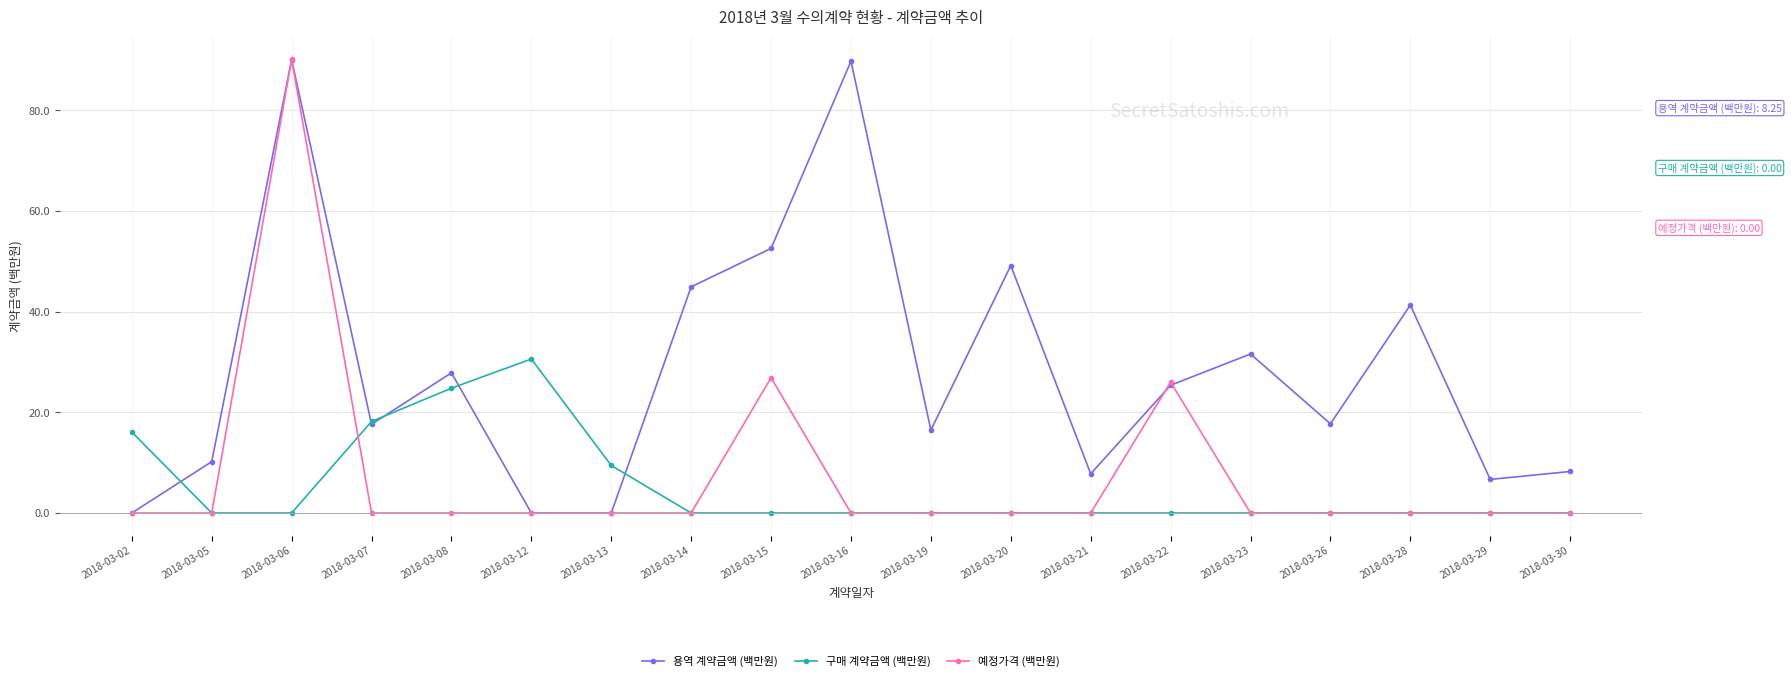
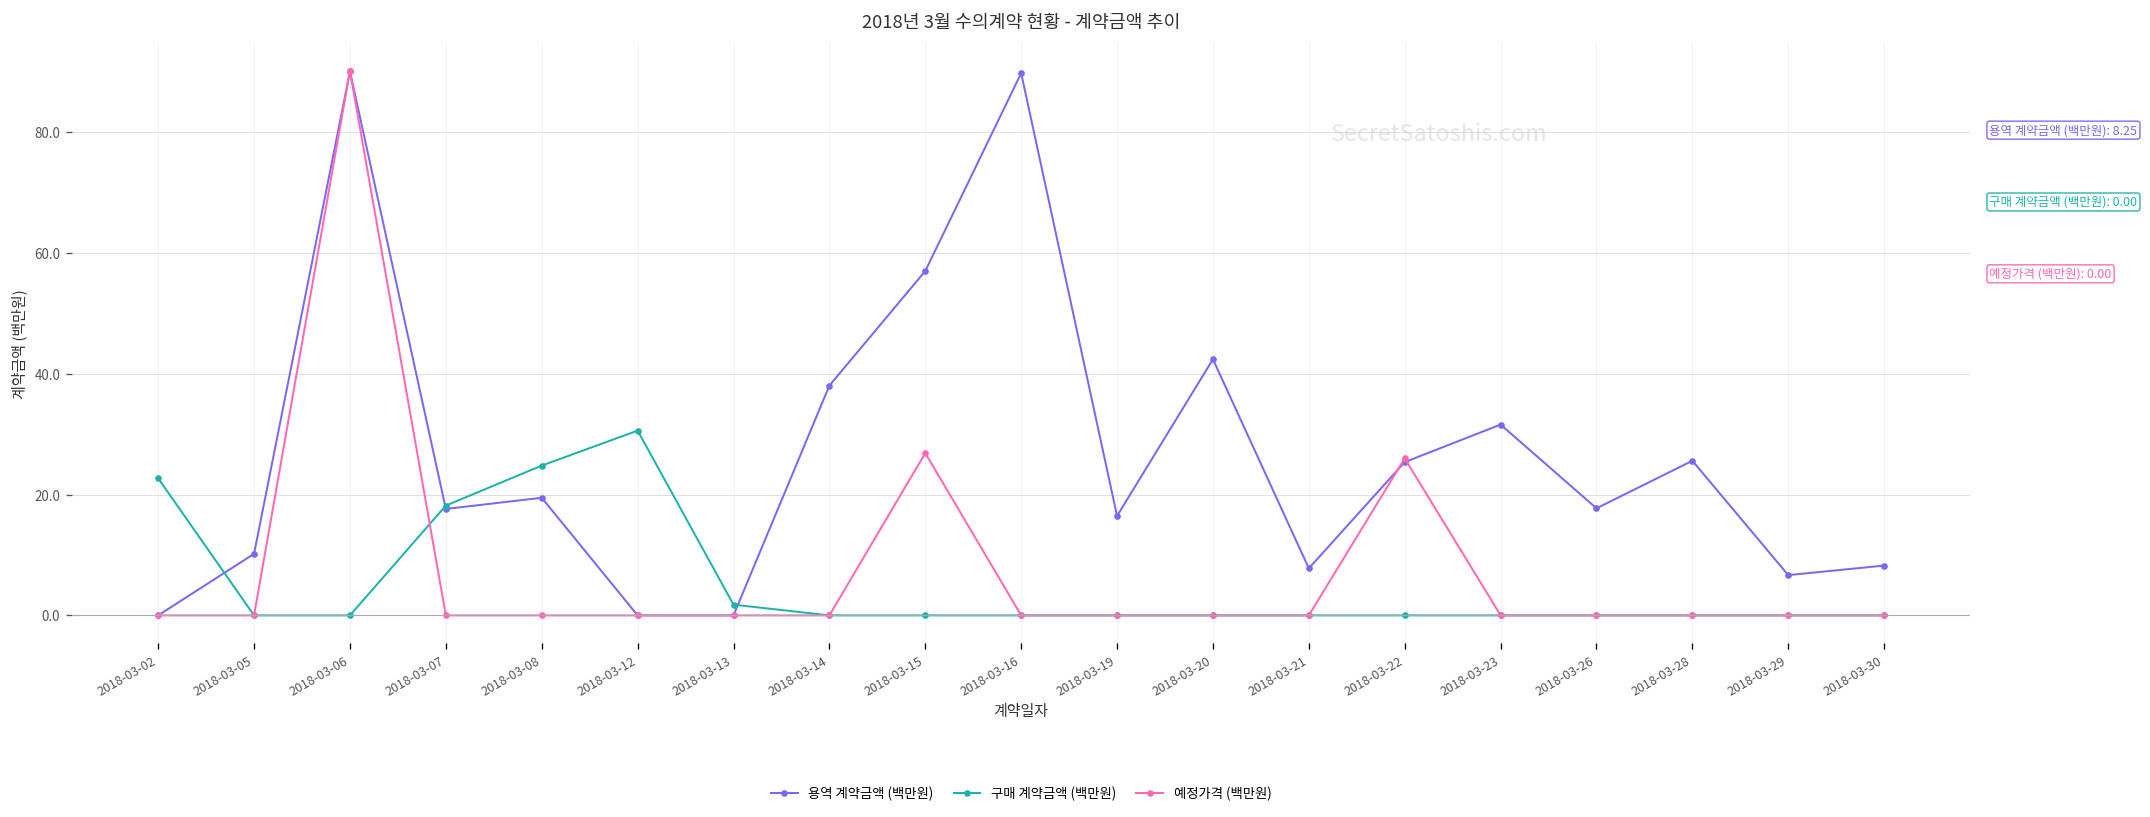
  {
    "용역 계약금액 (백만원)": {
      "2018-03-05": 10,
      "2018-03-07": 18,
-     "2018-03-08": 28,
-     "2018-03-14": 45,
-     "2018-03-15": 53,
+     "2018-03-08": 19,
+     "2018-03-14": 38,
+     "2018-03-15": 57,
      "2018-03-16": 90,
      "2018-03-19": 16,
-     "2018-03-20": 49,
+     "2018-03-20": 42,
      "2018-03-21": 8,
      "2018-03-22": 25,
      "2018-03-23": 32,
      "2018-03-26": 18,
-     "2018-03-28": 41,
+     "2018-03-28": 26,
      "2018-03-29": 7,
      "2018-03-30": 8
    },
    "구매 계약금액 (백만원)": {
-     "2018-03-02": 16,
+     "2018-03-02": 23,
      "2018-03-06": 0,
      "2018-03-07": 18,
      "2018-03-08": 25,
      "2018-03-12": 31,
-     "2018-03-13": 9,
+     "2018-03-13": 2,
      "2018-03-15": 0,
      "2018-03-22": 0
    },
    "예정가격 (백만원)": {
      "2018-03-07": 0,
      "2018-03-08": 0,
      "2018-03-15": 27,
      "2018-03-22": 26
    }
  }
